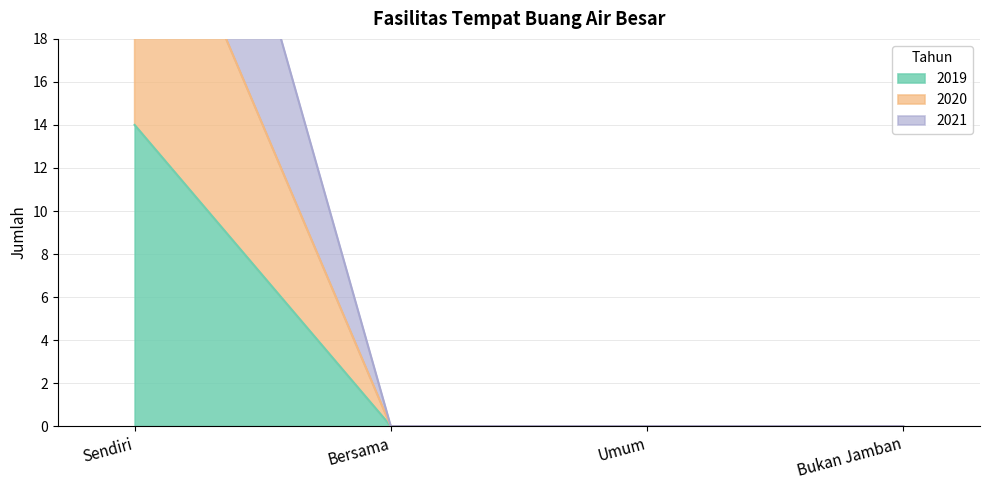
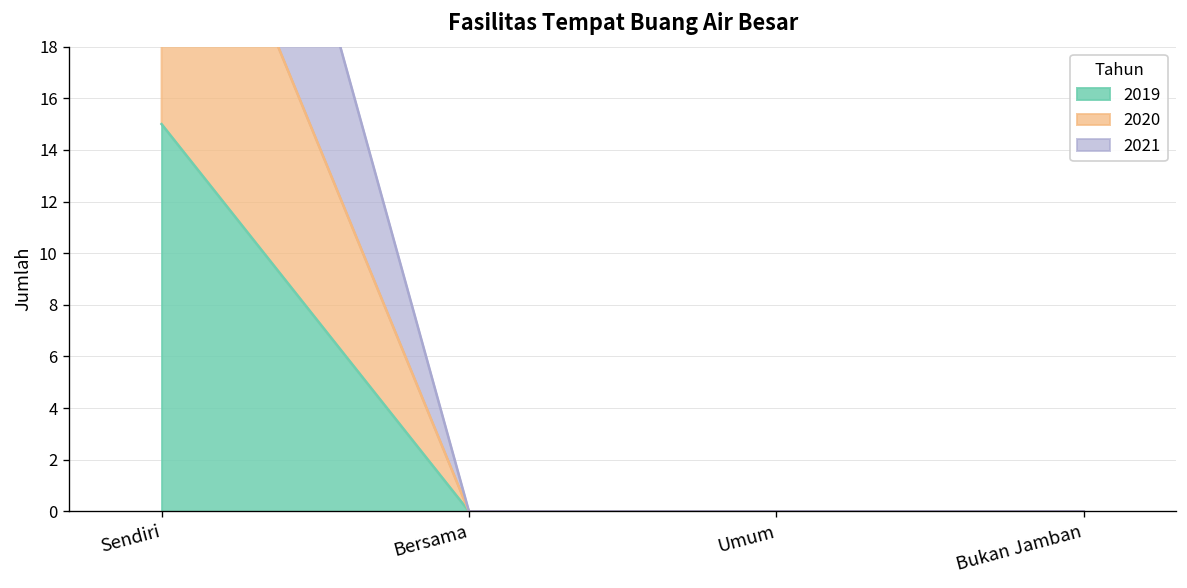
  {
    "2019": {
-     "Sendiri": 14
+     "Sendiri": 15
    }
  }
